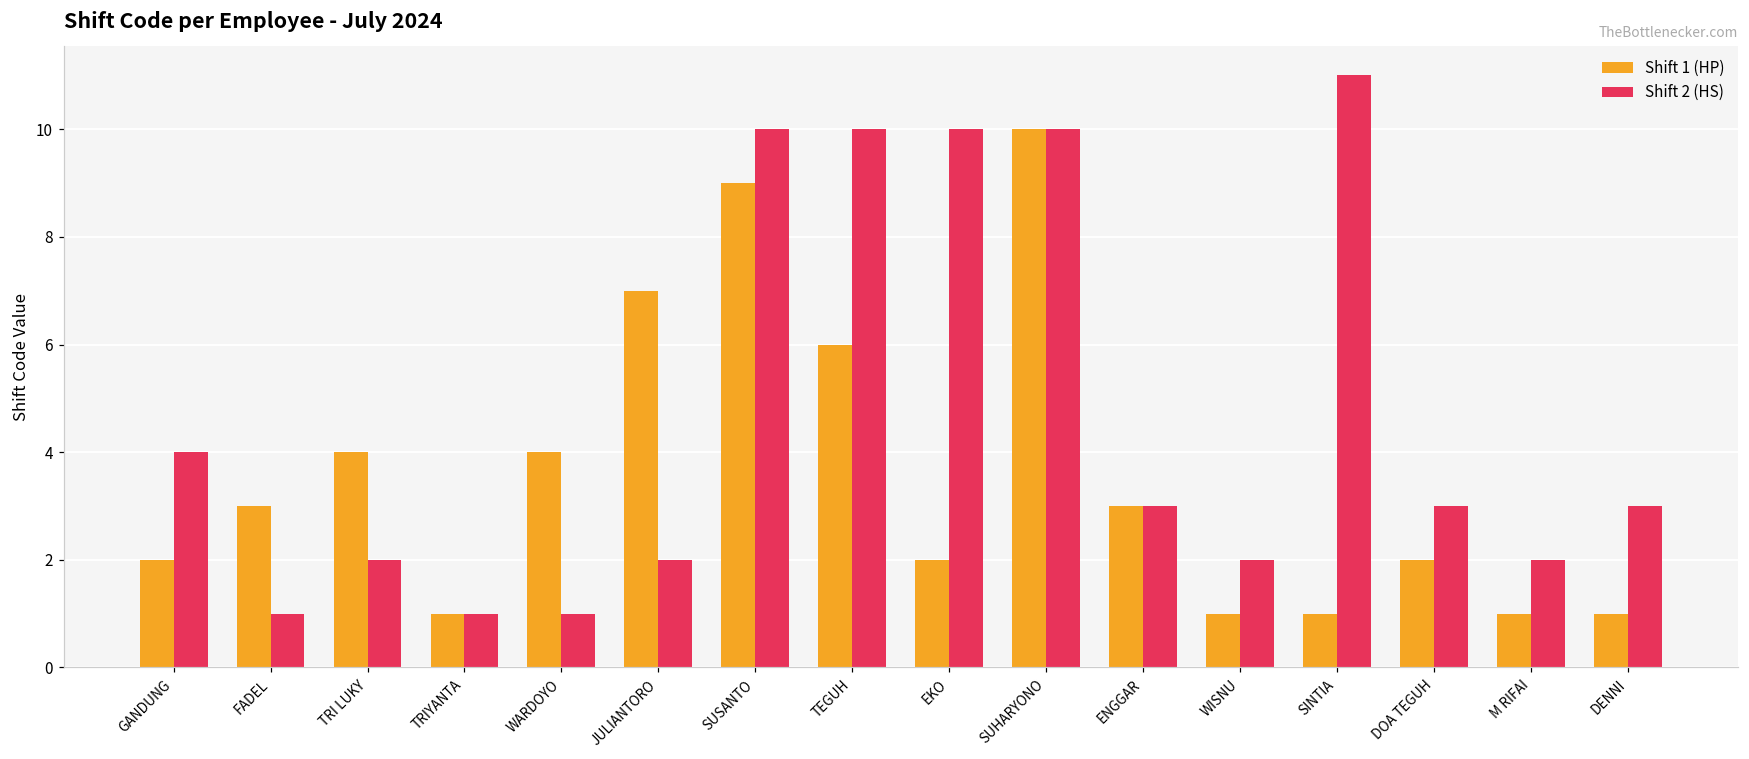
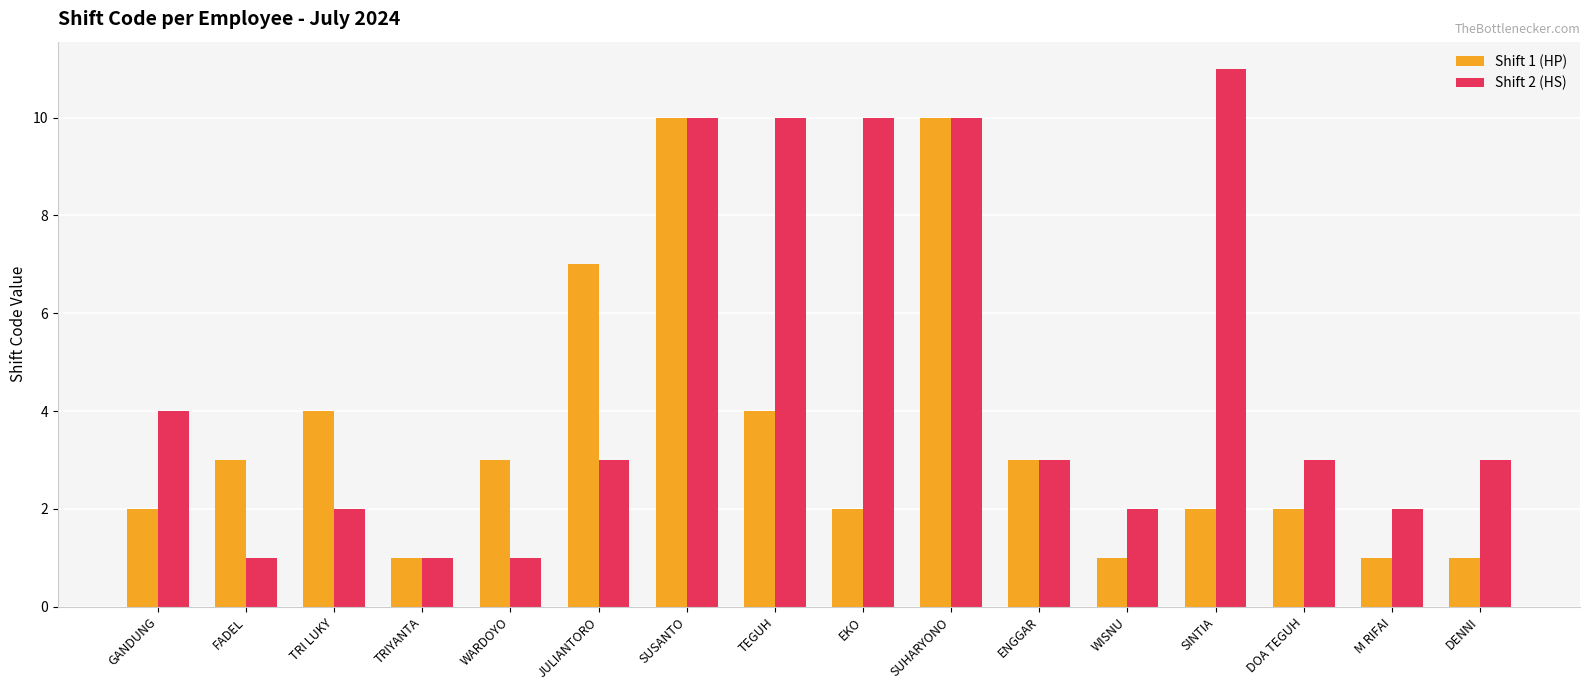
  {
    "Shift 1 (HP)": {
      "GANDUNG": 2,
      "FADEL": 3,
      "TRI LUKY": 4,
      "TRIYANTA": 1,
-     "WARDOYO": 4,
+     "WARDOYO": 3,
      "JULIANTORO": 7,
-     "SUSANTO": 9,
-     "TEGUH": 6,
+     "SUSANTO": 10,
+     "TEGUH": 4,
      "EKO": 2,
      "SUHARYONO": 10,
      "ENGGAR": 3,
      "WISNU": 1,
-     "SINTIA": 1,
+     "SINTIA": 2,
      "DOA TEGUH": 2,
      "M RIFAI": 1,
      "DENNI": 1
    },
    "Shift 2 (HS)": {
      "GANDUNG": 4,
      "FADEL": 1,
      "TRI LUKY": 2,
      "TRIYANTA": 1,
      "WARDOYO": 1,
-     "JULIANTORO": 2,
+     "JULIANTORO": 3,
      "SUSANTO": 10,
      "TEGUH": 10,
      "EKO": 10,
      "SUHARYONO": 10,
      "ENGGAR": 3,
      "WISNU": 2,
      "SINTIA": 11,
      "DOA TEGUH": 3,
      "M RIFAI": 2,
      "DENNI": 3
    }
  }
